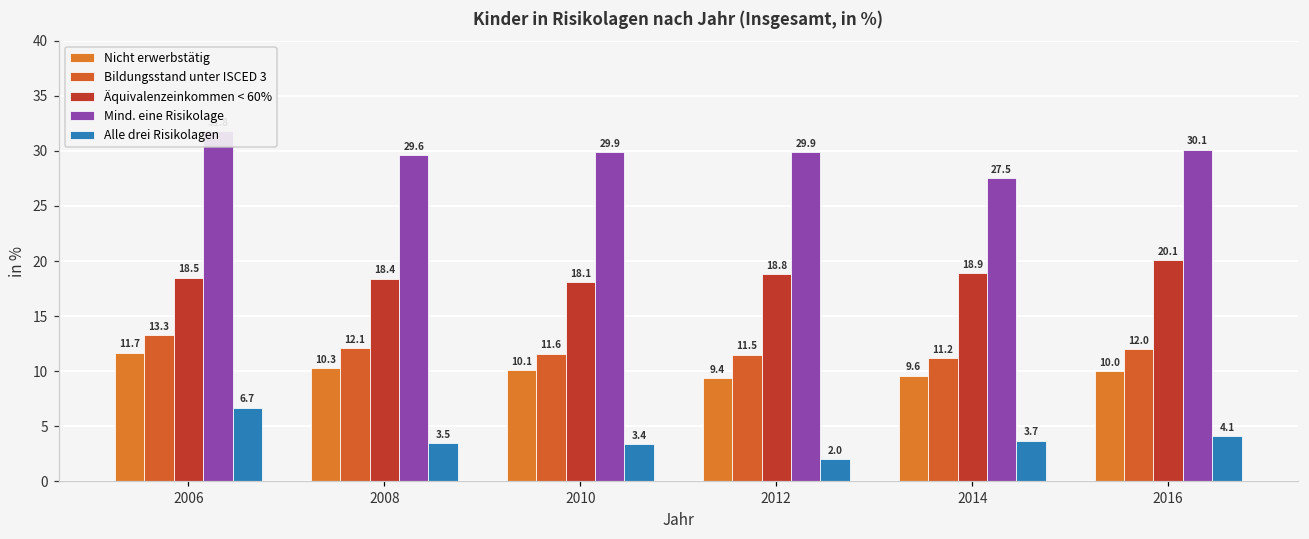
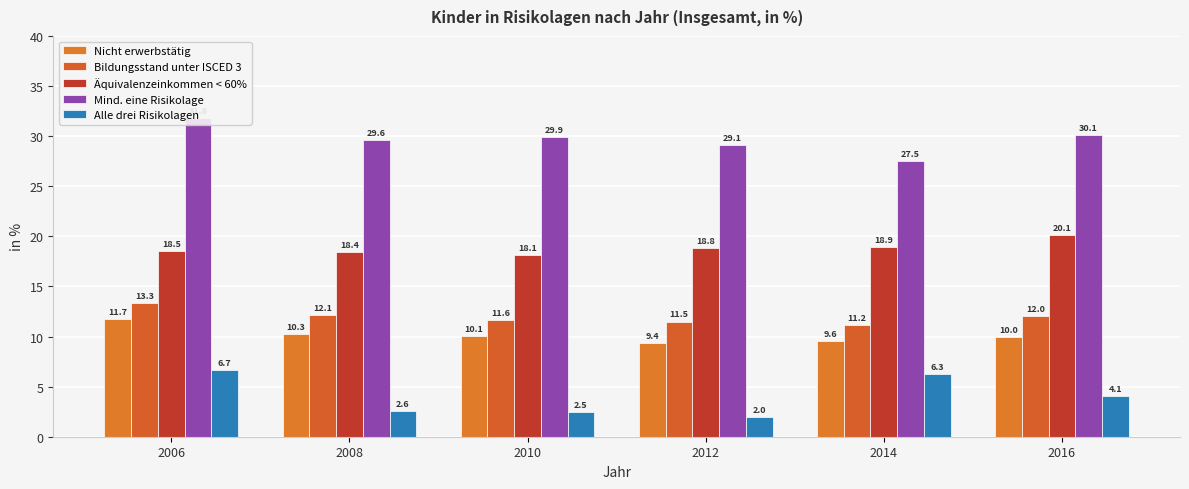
  {
    "Mind. eine Risikolage": {
      "2008": 29.6,
      "2010": 29.9,
-     "2012": 29.9,
+     "2012": 29.1,
      "2014": 27.5,
      "2016": 30.1
    },
    "Alle drei Risikolagen": {
      "2006": 6.7,
-     "2008": 3.5,
-     "2010": 3.4,
+     "2008": 2.6,
+     "2010": 2.5,
      "2012": 2.0,
-     "2014": 3.7,
+     "2014": 6.3,
      "2016": 4.1
    }
  }
